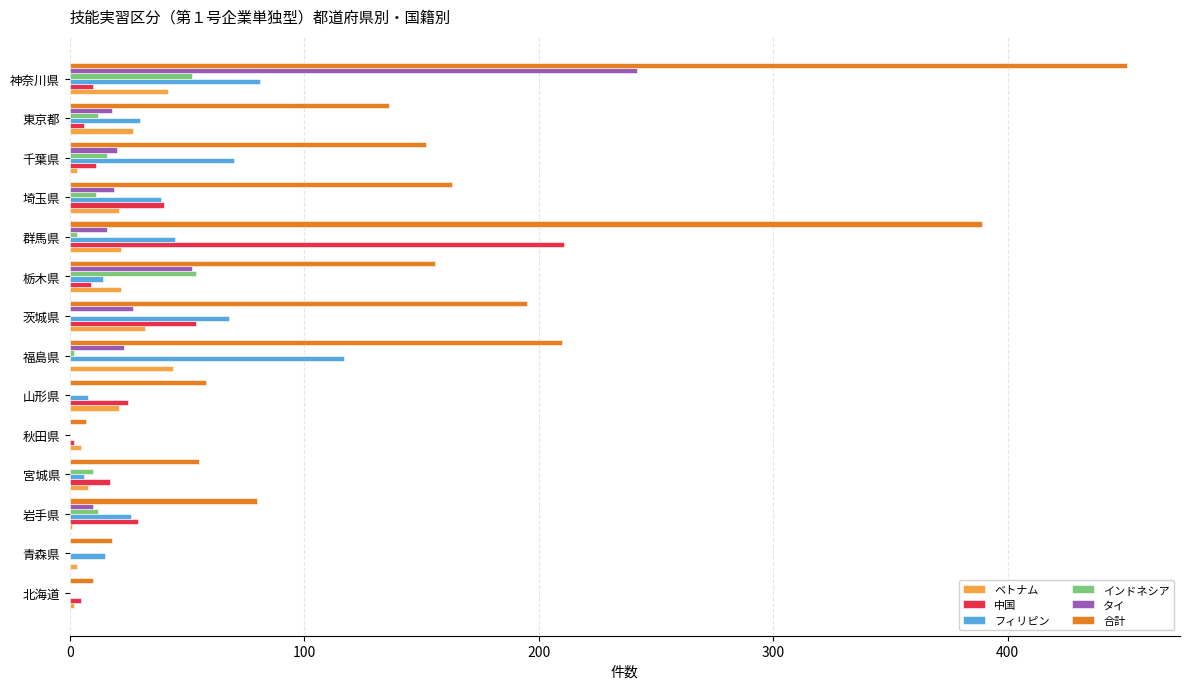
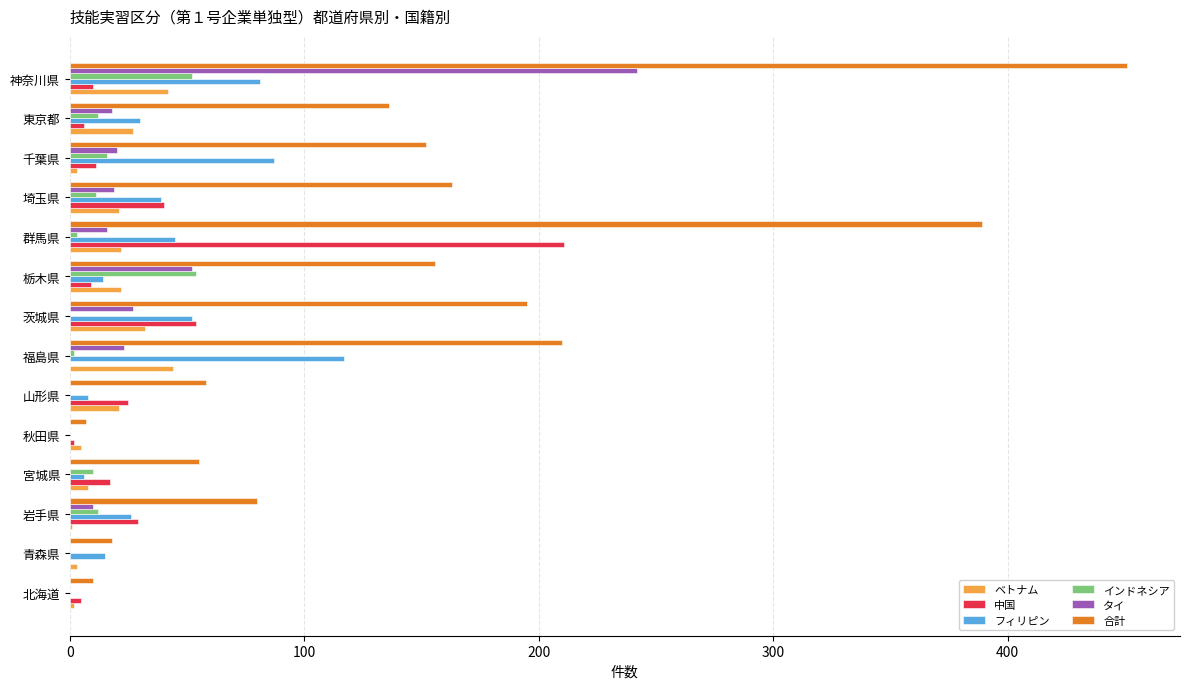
  {
    "中国": {
      "神奈川県": 10,
      "東京都": 6,
      "千葉県": 11,
      "埼玉県": 40,
      "群馬県": 211,
      "栃木県": 9,
      "茨城県": 54,
      "福島県": 0,
      "山形県": 25,
      "秋田県": 2,
      "宮城県": 17,
      "岩手県": 29,
      "青森県": 0,
      "北海道": 5
    },
    "フィリピン": {
      "神奈川県": 81,
      "東京都": 30,
-     "千葉県": 70,
+     "千葉県": 87,
      "埼玉県": 39,
      "群馬県": 45,
      "栃木県": 14,
-     "茨城県": 68,
+     "茨城県": 52,
      "福島県": 117,
      "山形県": 8,
      "秋田県": 0,
      "宮城県": 6,
      "岩手県": 26,
      "青森県": 15,
      "北海道": 0
    },
    "インドネシア": {
      "神奈川県": 52,
      "東京都": 12,
      "千葉県": 16,
      "埼玉県": 11,
      "群馬県": 3,
      "栃木県": 54,
      "茨城県": 0,
      "福島県": 2,
      "山形県": 0,
      "秋田県": 0,
      "宮城県": 10,
      "岩手県": 12,
      "青森県": 0,
      "北海道": 0
    },
    "タイ": {
      "神奈川県": 242,
      "東京都": 18,
      "千葉県": 20,
      "埼玉県": 19,
      "群馬県": 16,
      "栃木県": 52,
      "茨城県": 27,
      "福島県": 23,
      "山形県": 0,
      "秋田県": 0,
      "宮城県": 0,
      "岩手県": 10,
      "青森県": 0,
      "北海道": 0
    }
  }
